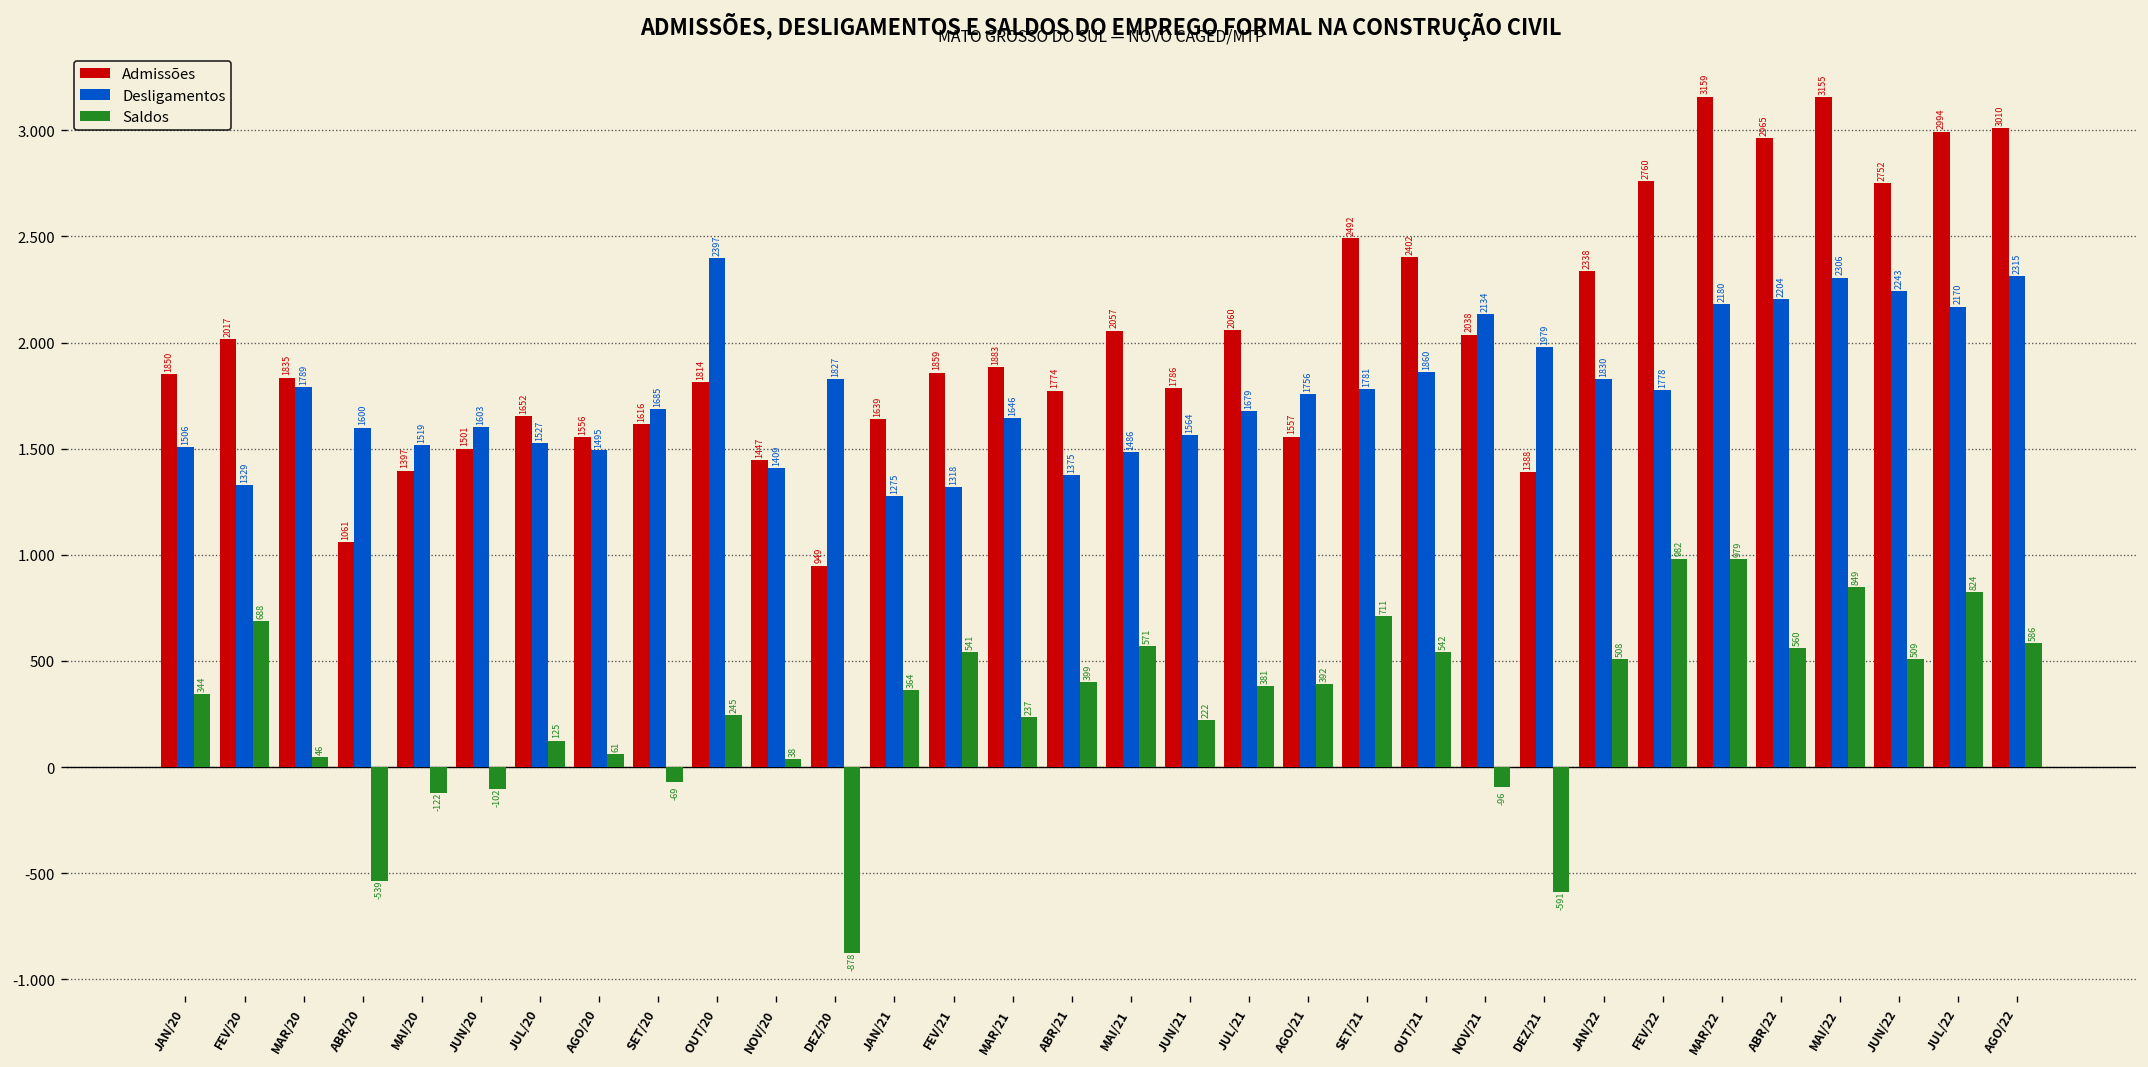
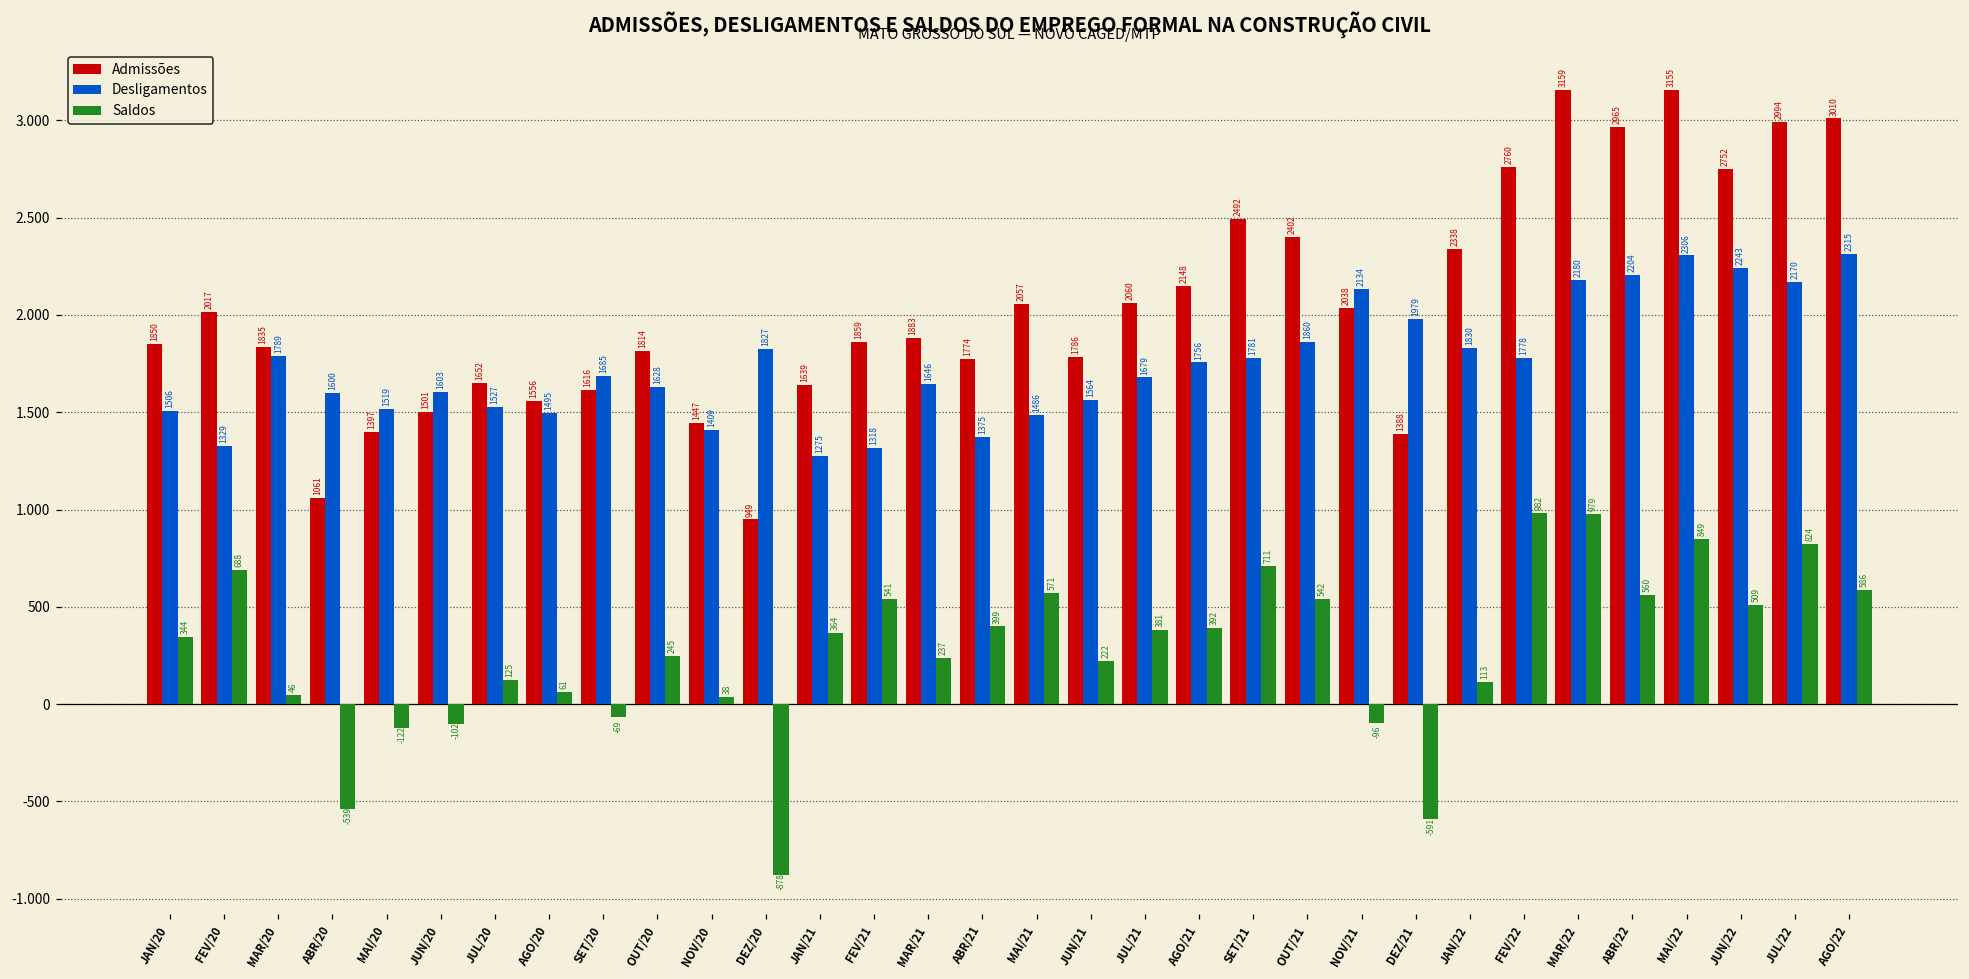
  {
    "Admissões": {
      "JAN/20": 1850,
      "FEV/20": 2017,
      "MAR/20": 1835,
      "ABR/20": 1061,
      "MAI/20": 1397,
      "JUN/20": 1501,
      "JUL/20": 1652,
      "AGO/20": 1556,
      "SET/20": 1616,
      "OUT/20": 1814,
      "NOV/20": 1447,
      "DEZ/20": 949,
      "JAN/21": 1639,
      "FEV/21": 1859,
      "MAR/21": 1883,
      "ABR/21": 1774,
      "MAI/21": 2057,
      "JUN/21": 1786,
      "JUL/21": 2060,
-     "AGO/21": 1557,
+     "AGO/21": 2148,
      "SET/21": 2492,
      "OUT/21": 2402,
      "NOV/21": 2038,
      "DEZ/21": 1388,
      "JAN/22": 2338,
      "FEV/22": 2760,
      "MAR/22": 3159,
      "ABR/22": 2965,
      "MAI/22": 3155,
      "JUN/22": 2752,
      "JUL/22": 2994,
      "AGO/22": 3010
    },
    "Desligamentos": {
      "JAN/20": 1506,
      "FEV/20": 1329,
      "MAR/20": 1789,
      "ABR/20": 1600,
      "MAI/20": 1519,
      "JUN/20": 1603,
      "JUL/20": 1527,
      "AGO/20": 1495,
      "SET/20": 1685,
-     "OUT/20": 2397,
+     "OUT/20": 1628,
      "NOV/20": 1409,
      "DEZ/20": 1827,
      "JAN/21": 1275,
      "FEV/21": 1318,
      "MAR/21": 1646,
      "ABR/21": 1375,
      "MAI/21": 1486,
      "JUN/21": 1564,
      "JUL/21": 1679,
      "AGO/21": 1756,
      "SET/21": 1781,
      "OUT/21": 1860,
      "NOV/21": 2134,
      "DEZ/21": 1979,
      "JAN/22": 1830,
      "FEV/22": 1778,
      "MAR/22": 2180,
      "ABR/22": 2204,
      "MAI/22": 2306,
      "JUN/22": 2243,
      "JUL/22": 2170,
      "AGO/22": 2315
    },
    "Saldos": {
      "JAN/20": 344,
      "FEV/20": 688,
      "MAR/20": 46,
      "ABR/20": -539,
      "MAI/20": -122,
      "JUN/20": -102,
      "JUL/20": 125,
      "AGO/20": 61,
      "SET/20": -69,
      "OUT/20": 245,
      "NOV/20": 38,
      "DEZ/20": -878,
      "JAN/21": 364,
      "FEV/21": 541,
      "MAR/21": 237,
      "ABR/21": 399,
      "MAI/21": 571,
      "JUN/21": 222,
      "JUL/21": 381,
      "AGO/21": 392,
      "SET/21": 711,
      "OUT/21": 542,
      "NOV/21": -96,
      "DEZ/21": -591,
-     "JAN/22": 508,
+     "JAN/22": 113,
      "FEV/22": 982,
      "MAR/22": 979,
      "ABR/22": 560,
      "MAI/22": 849,
      "JUN/22": 509,
      "JUL/22": 824,
      "AGO/22": 586
    }
  }
